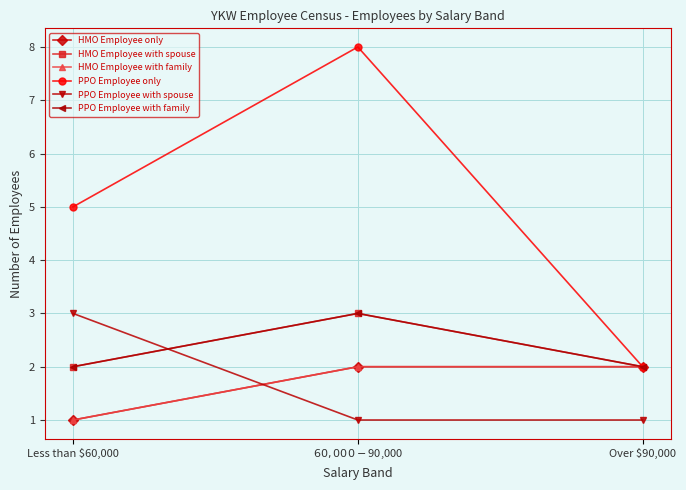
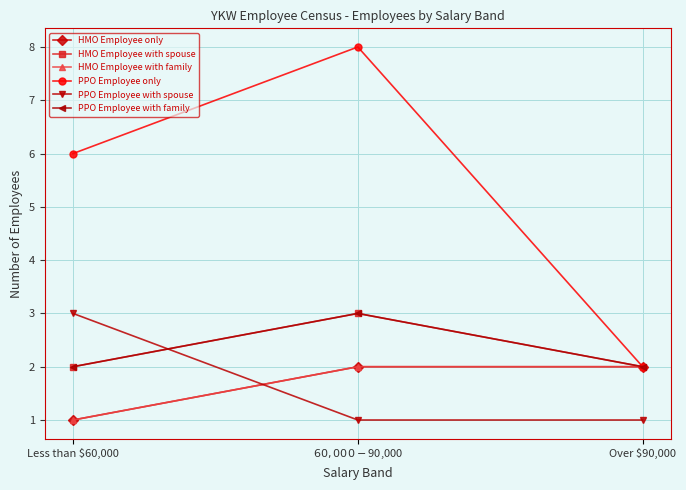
  {
    "HMO Employee with family": {
      "Less than $60,000": 1
    },
    "PPO Employee only": {
-     "Less than $60,000": 5
+     "Less than $60,000": 6
    }
  }
